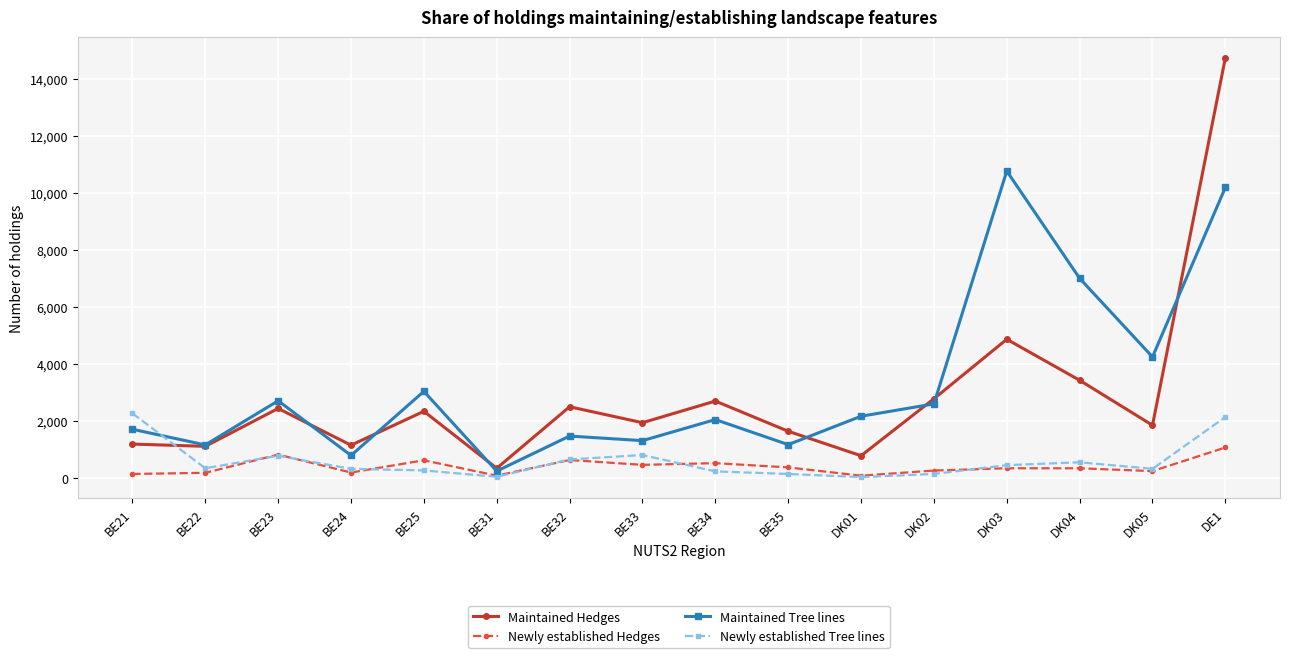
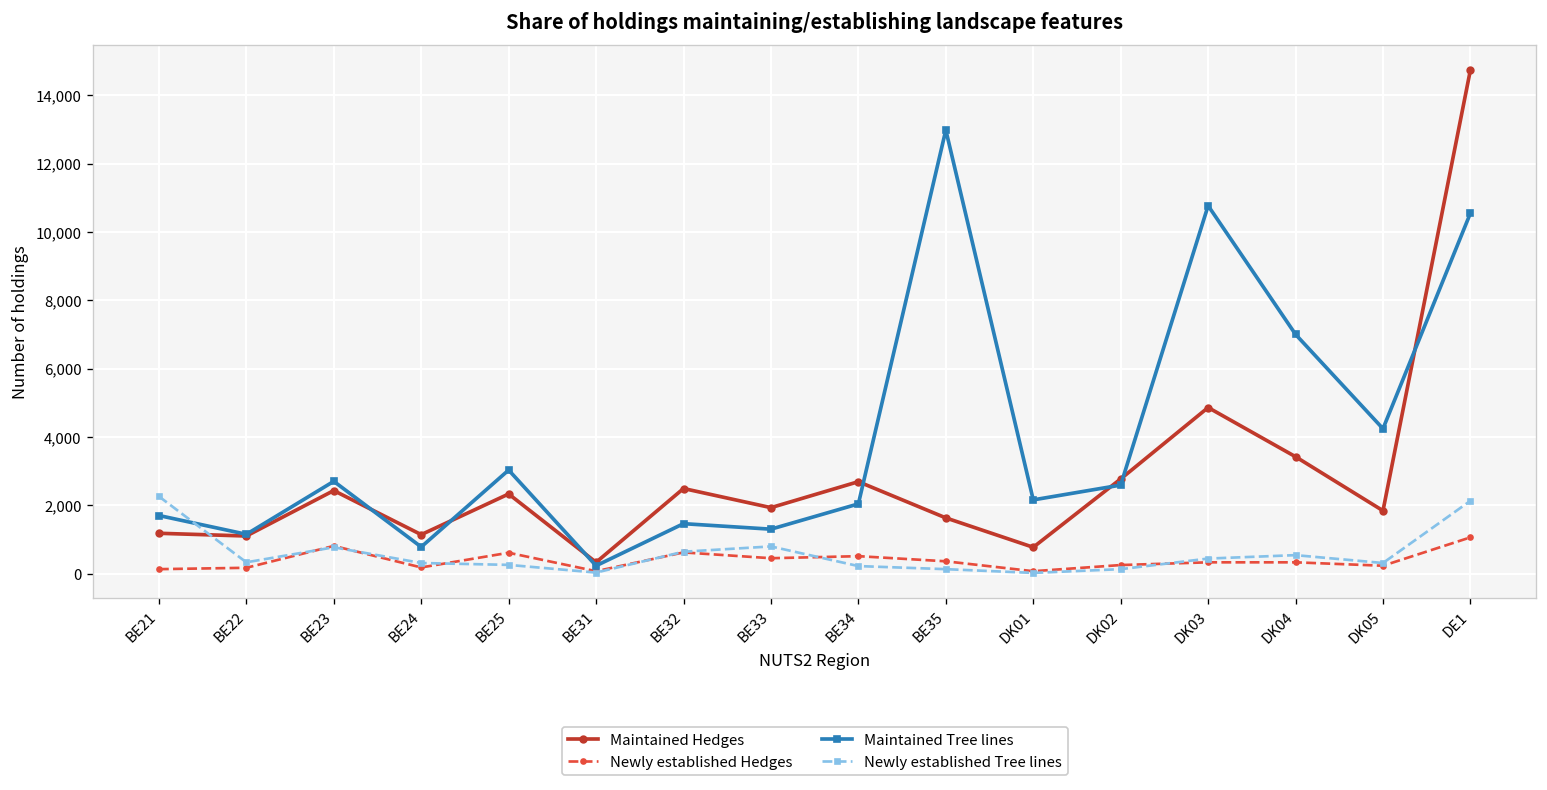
  {
    "Maintained Tree lines": {
      "BE21": "1,700",
      "BE23": "2,700",
      "BE24": "800",
      "BE25": "3,000",
      "BE31": "200",
      "BE32": "1,500",
      "BE33": "1,300",
      "BE34": "2,000",
-     "BE35": "1,200",
+     "BE35": "13,000",
      "DK01": "2,200",
      "DK02": "2,600",
      "DK03": "10,800",
      "DK04": "7,000",
      "DK05": "4,200",
-     "DE1": "10,200"
+     "DE1": "10,500"
    },
    "Newly established Tree lines": {
      "BE21": "2,300",
      "BE22": "300",
      "BE24": "300",
      "BE25": "300",
      "BE33": "800",
      "BE34": "200",
      "BE35": "100",
      "DK02": "100",
      "DK03": "400",
      "DK04": "500",
      "DE1": "2,100"
    }
  }
